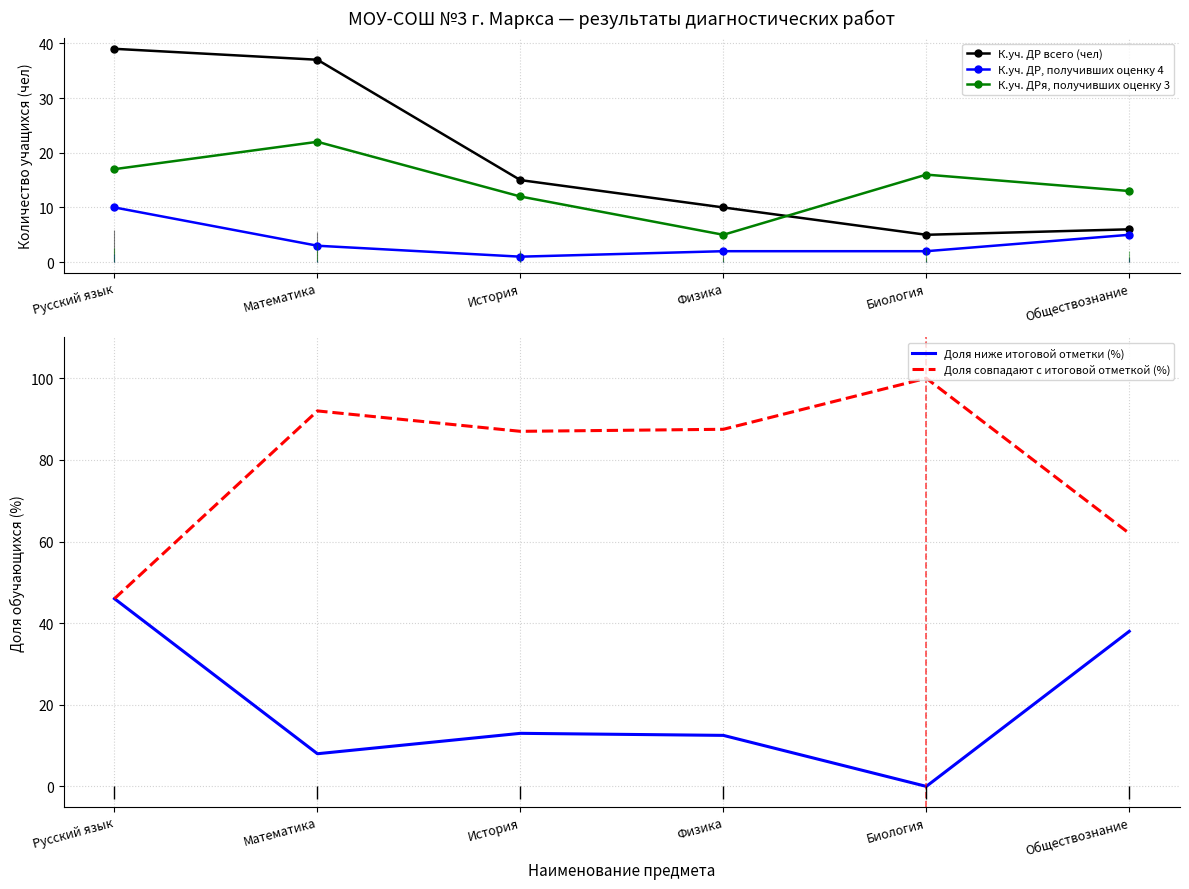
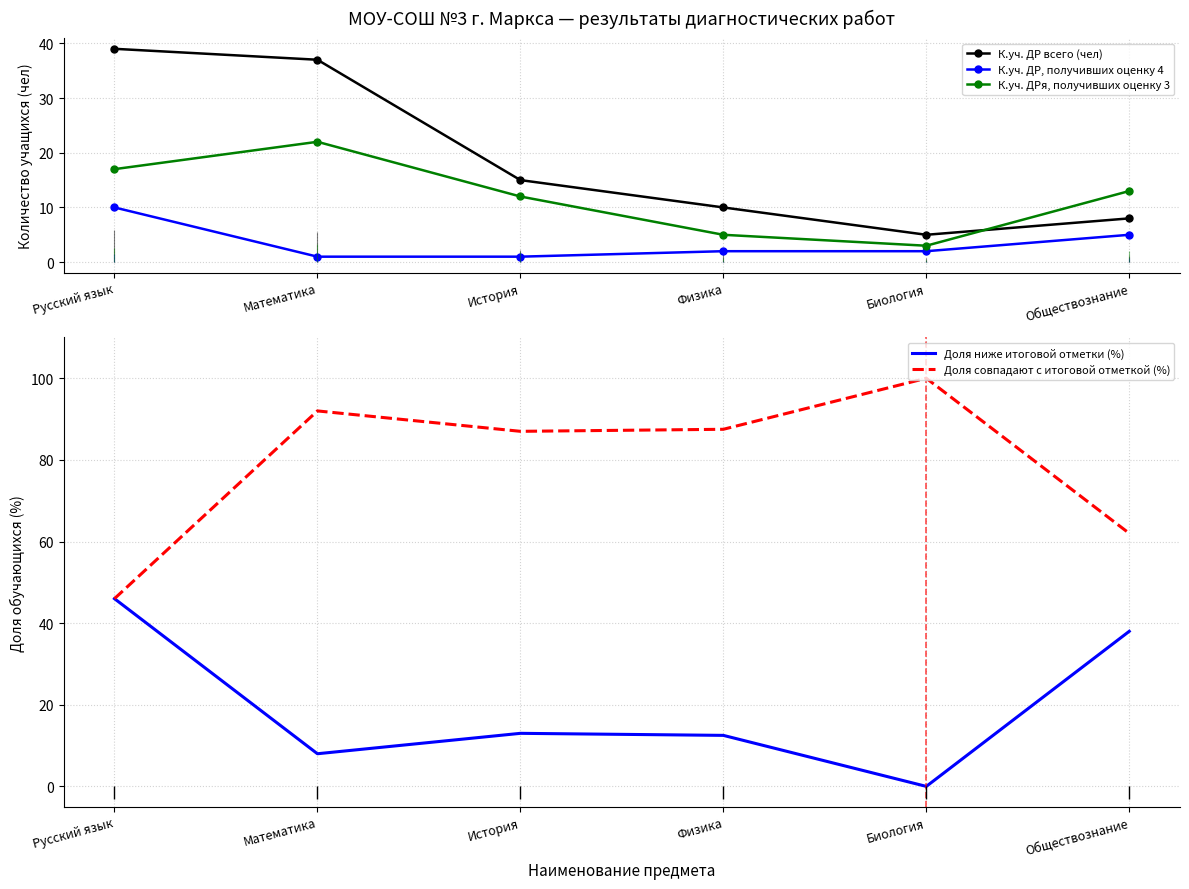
  {
    "МОУ-СОШ №3 г. Маркса — результаты диагностических работ": {
      "К.уч. ДР всего (чел)": {
        "Русский язык": 39,
        "Математика": 37,
        "История": 15,
        "Физика": 10,
        "Биология": 5,
-       "Обществознание": 6
+       "Обществознание": 8
      },
      "К.уч. ДР, получивших оценку 4": {
        "Русский язык": 10,
-       "Математика": 3,
+       "Математика": 1,
        "История": 1,
        "Физика": 2,
        "Биология": 2,
        "Обществознание": 5
      },
      "К.уч. ДРя, получивших оценку 3": {
        "Русский язык": 17,
        "Математика": 22,
        "История": 12,
        "Физика": 5,
-       "Биология": 16,
+       "Биология": 3,
        "Обществознание": 13
      }
    }
  }
